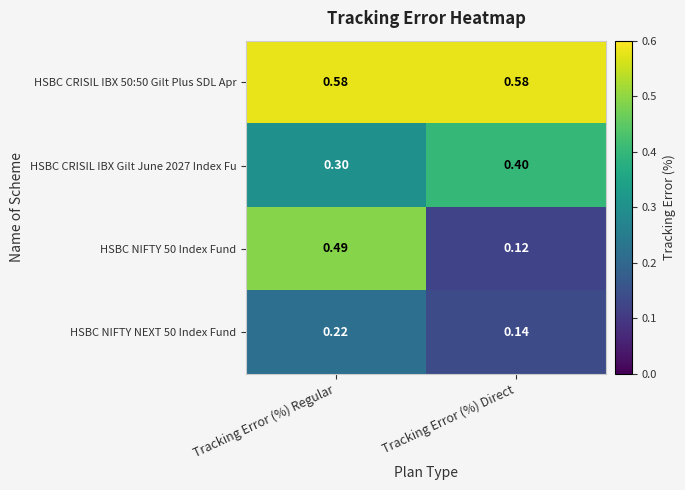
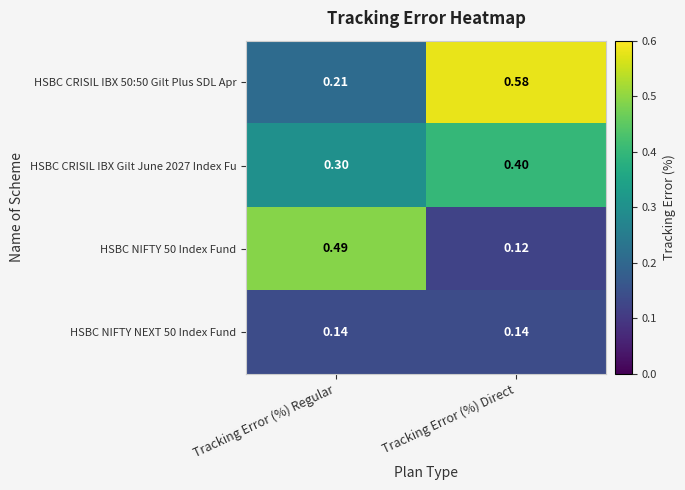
  {
    "HSBC CRISIL IBX 50:50 Gilt Plus SDL Apr": {
-     "Tracking Error (%) Regular": 0.58,
+     "Tracking Error (%) Regular": 0.21,
      "Tracking Error (%) Direct": 0.58
    },
    "HSBC CRISIL IBX Gilt June 2027 Index Fu": {
      "Tracking Error (%) Regular": 0.30,
      "Tracking Error (%) Direct": 0.40
    },
    "HSBC NIFTY 50 Index Fund": {
      "Tracking Error (%) Regular": 0.49,
      "Tracking Error (%) Direct": 0.12
    },
    "HSBC NIFTY NEXT 50 Index Fund": {
-     "Tracking Error (%) Regular": 0.22,
+     "Tracking Error (%) Regular": 0.14,
      "Tracking Error (%) Direct": 0.14
    }
  }
